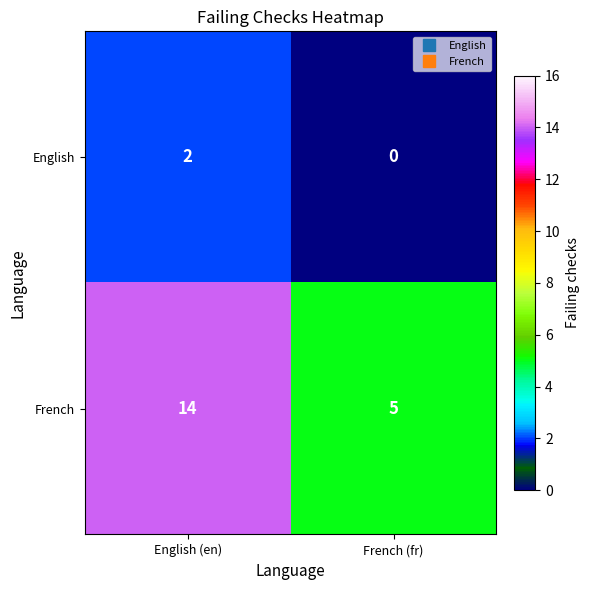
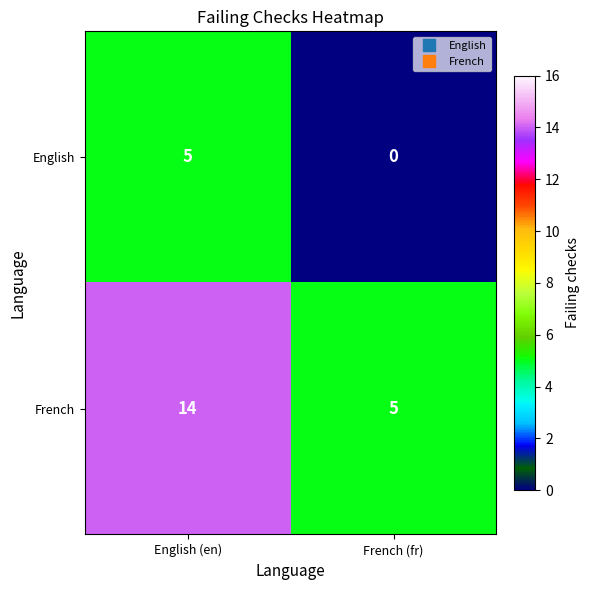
  {
    "English": {
-     "English (en)": 2,
+     "English (en)": 5,
      "French (fr)": 0
    },
    "French": {
      "English (en)": 14,
      "French (fr)": 5
    }
  }
